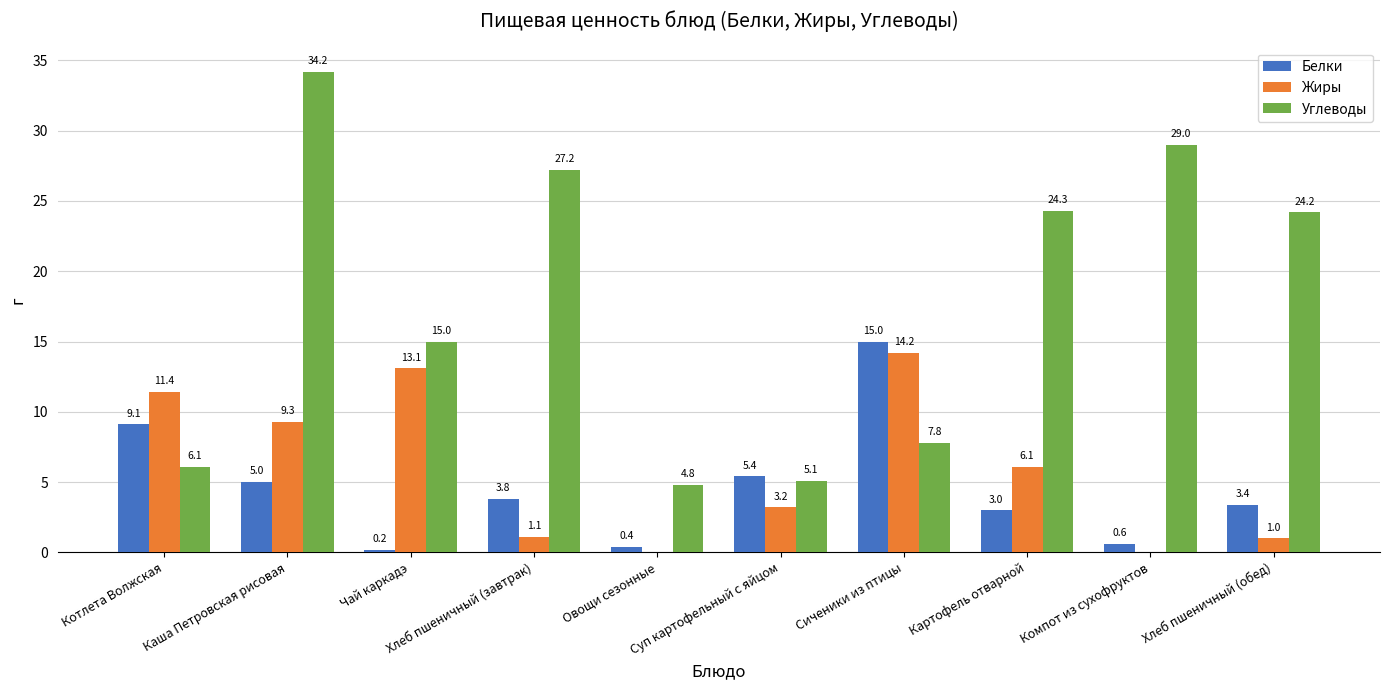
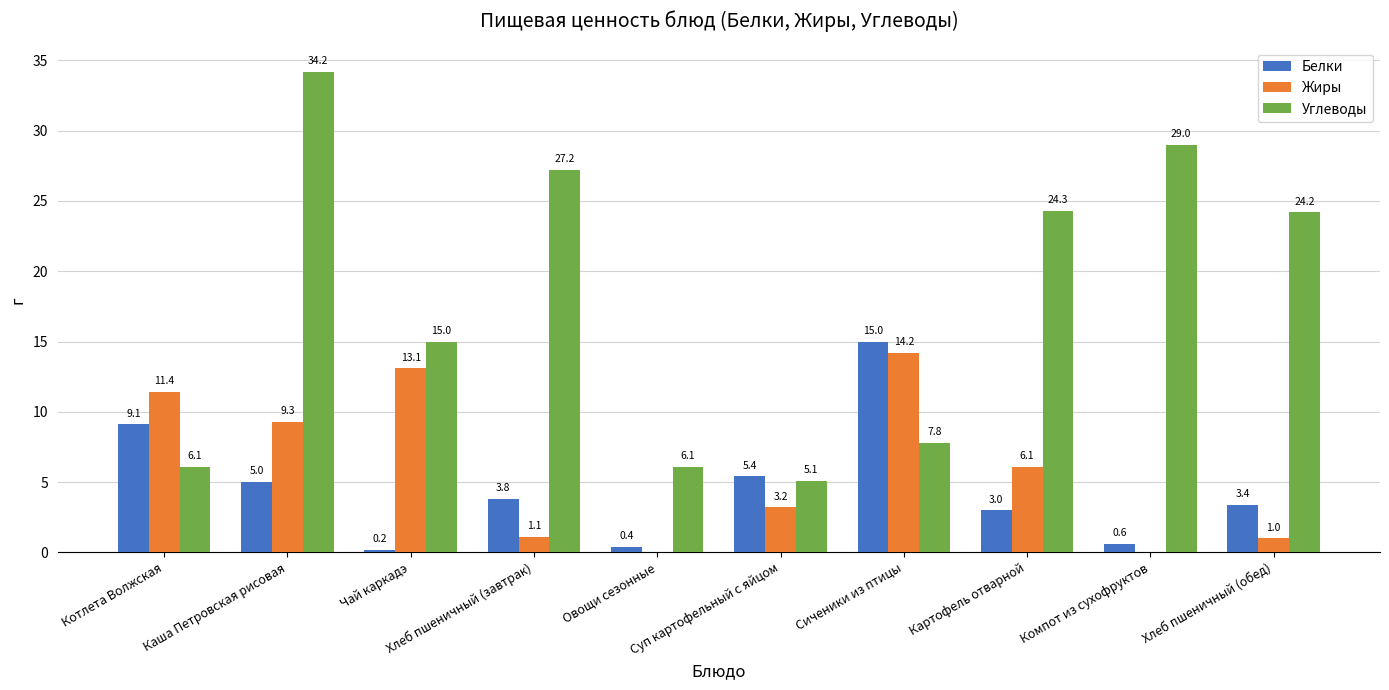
  {
    "Белки": {
      "Котлета Волжская": 9.1,
      "Каша Петровская рисовая": 5.0,
      "Чай каркадэ": 0.2,
      "Хлеб пшеничный (завтрак)": 3.8,
      "Овощи сезонные": 0.4,
      "Суп картофельный с яйцом": 5.4,
      "Сиченики из птицы": 15.0,
      "Картофель отварной": 3.0,
      "Компот из сухофруктов": 0.6,
      "Хлеб пшеничный (обед)": 3.4
    },
    "Жиры": {
      "Котлета Волжская": 11.4,
      "Каша Петровская рисовая": 9.3,
      "Чай каркадэ": 13.1,
      "Хлеб пшеничный (завтрак)": 1.1,
      "Суп картофельный с яйцом": 3.2,
      "Сиченики из птицы": 14.2,
      "Картофель отварной": 6.1,
      "Хлеб пшеничный (обед)": 1.0
    },
    "Углеводы": {
      "Котлета Волжская": 6.1,
      "Каша Петровская рисовая": 34.2,
      "Чай каркадэ": 15.0,
      "Хлеб пшеничный (завтрак)": 27.2,
-     "Овощи сезонные": 4.8,
+     "Овощи сезонные": 6.1,
      "Суп картофельный с яйцом": 5.1,
      "Сиченики из птицы": 7.8,
      "Картофель отварной": 24.3,
      "Компот из сухофруктов": 29.0,
      "Хлеб пшеничный (обед)": 24.2
    }
  }
